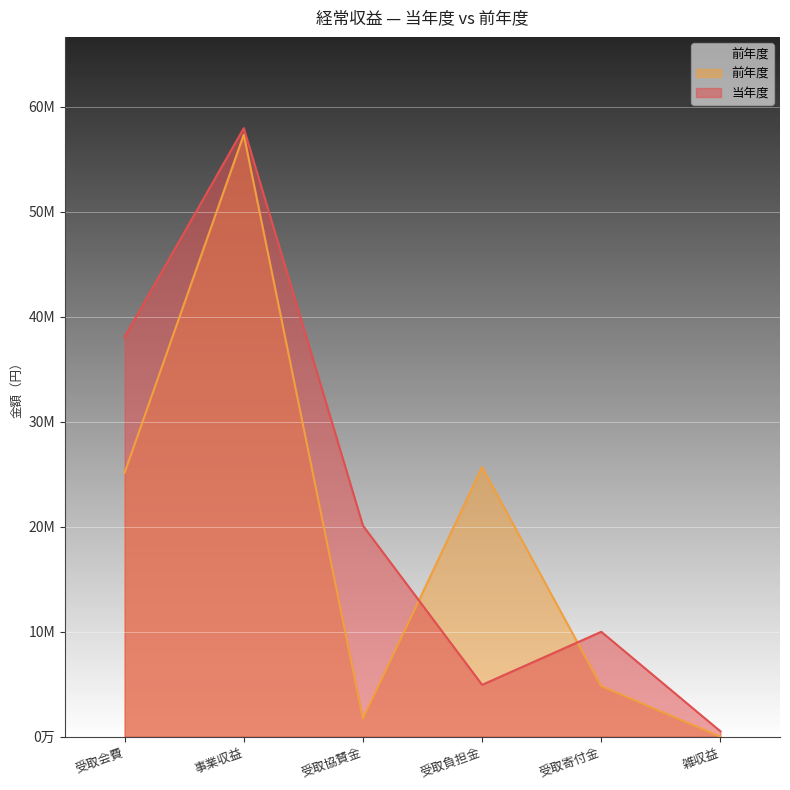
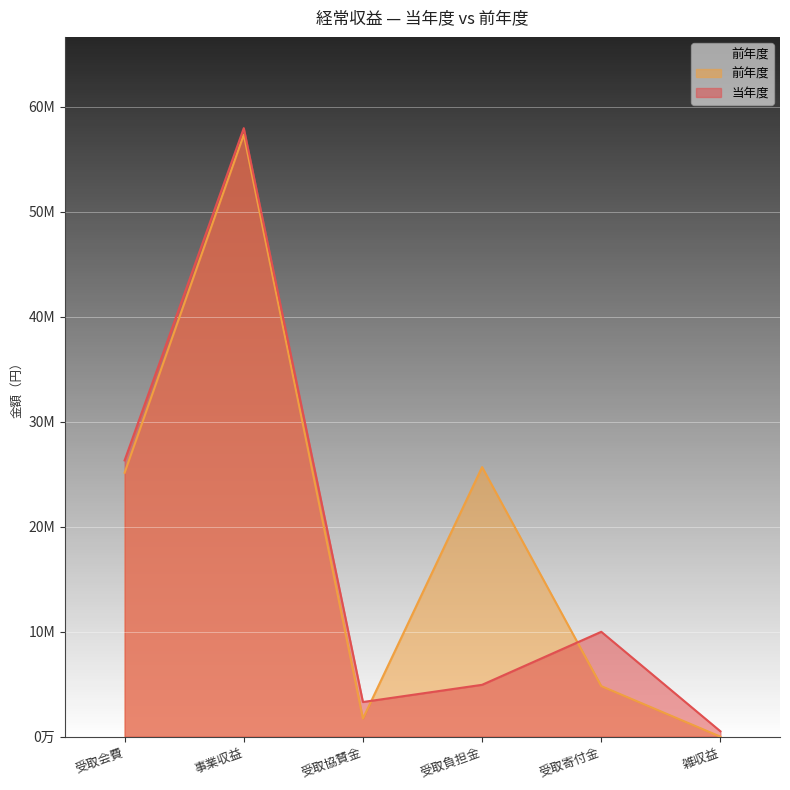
  {
    "前年度": {
      "受取会費": 25100000,
      "事業収益": 57300000,
      "受取協賛金": 1700000,
      "受取負担金": 25700000,
      "受取寄付金": 4800000,
      "雑収益": 0
    },
    "当年度": {
-     "受取会費": 38100000,
+     "受取会費": 26300000,
      "事業収益": 58000000,
-     "受取協賛金": 20100000,
+     "受取協賛金": 3300000,
      "受取負担金": 4900000,
      "受取寄付金": 10000000,
      "雑収益": 500000
    }
  }
